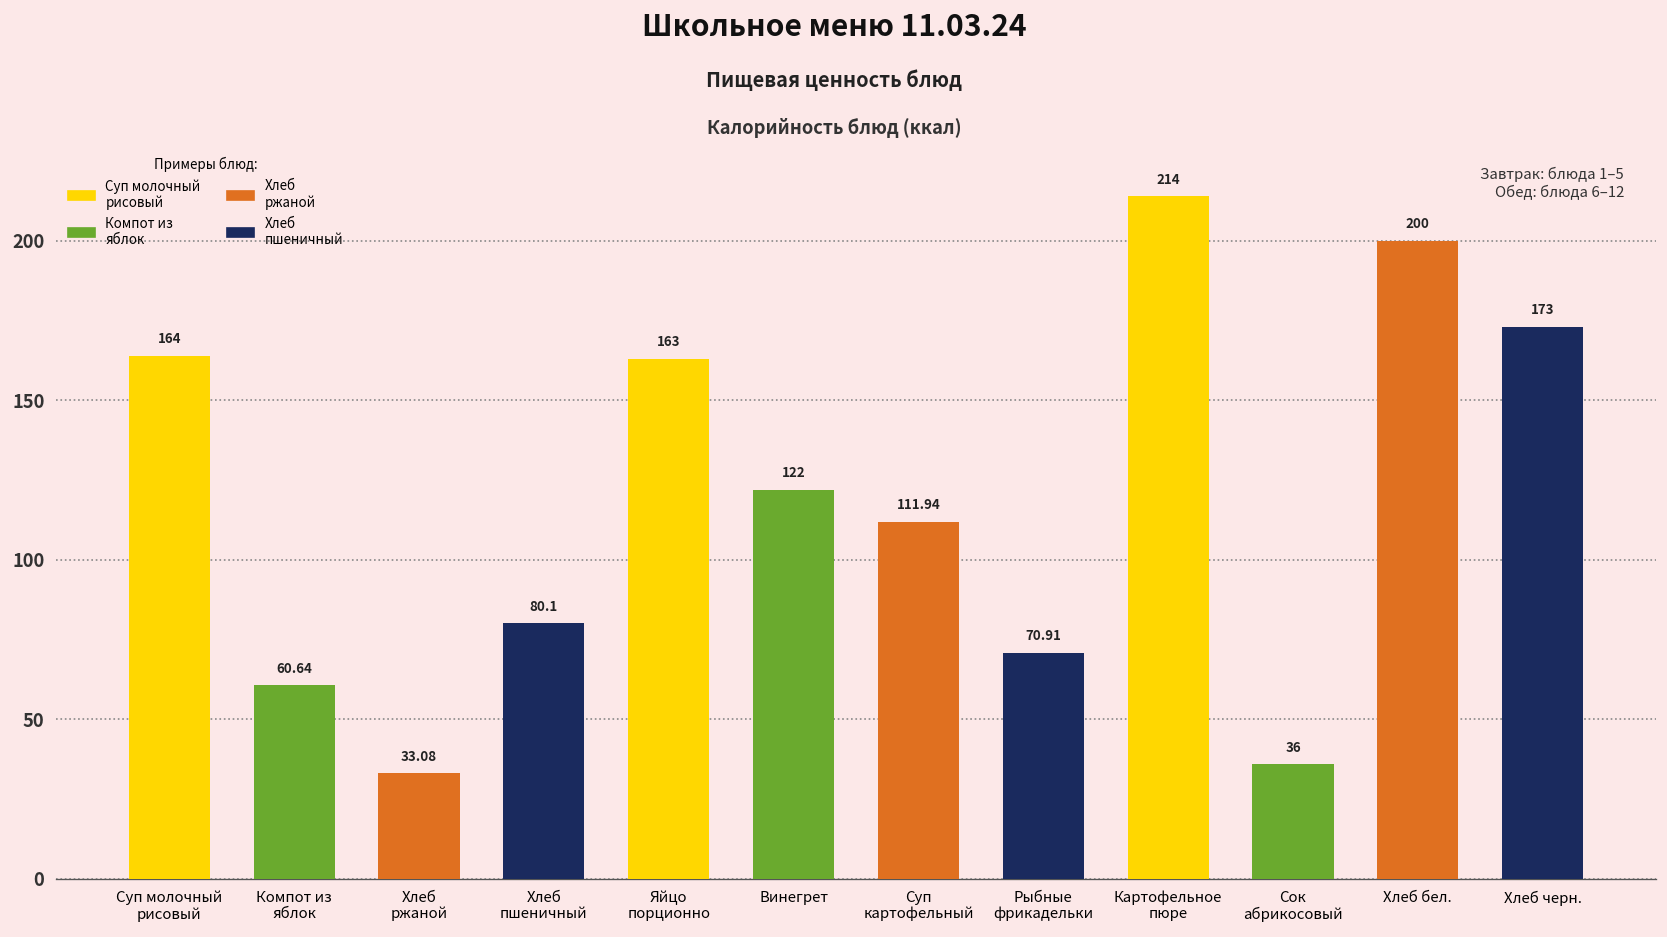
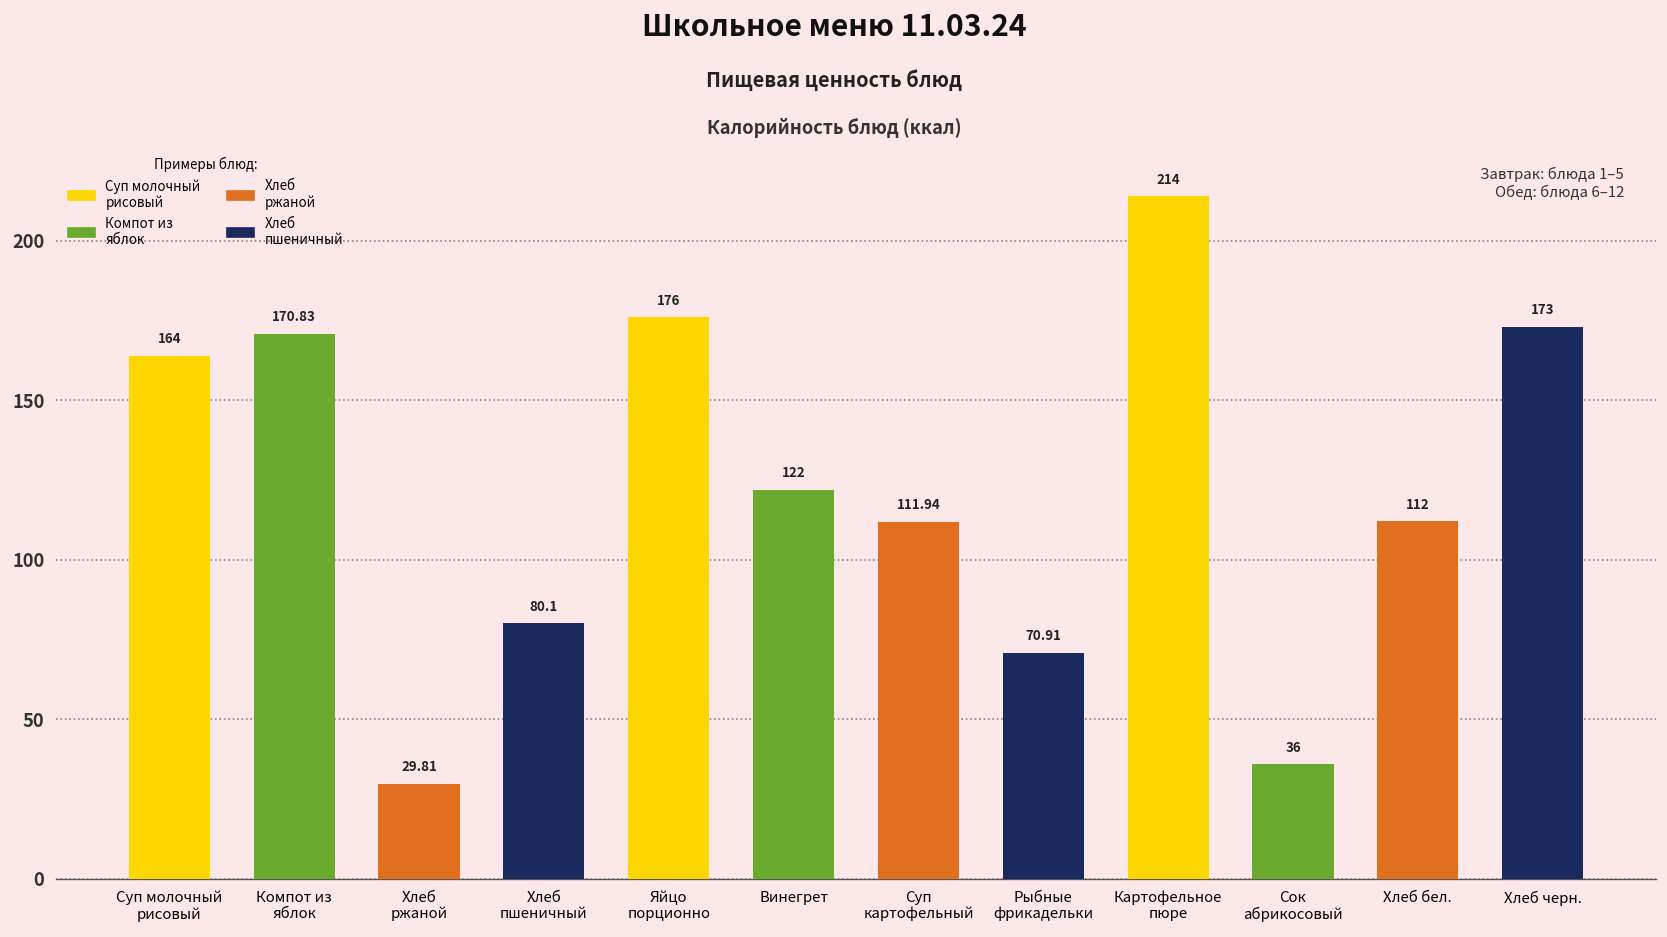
  {
    "Суп молочный рисовый": 164,
-   "Компот из яблок": 60.64,
-   "Хлеб ржаной": 33.08,
+   "Компот из яблок": 170.83,
+   "Хлеб ржаной": 29.81,
    "Хлеб пшеничный": 80.1,
-   "Яйцо порционно": 163,
+   "Яйцо порционно": 176,
    "Винегрет": 122,
    "Суп картофельный": 111.94,
    "Рыбные фрикадельки": 70.91,
    "Картофельное пюре": 214,
    "Сок абрикосовый": 36,
-   "Хлеб бел.": 200,
+   "Хлеб бел.": 112,
    "Хлеб черн.": 173
  }
